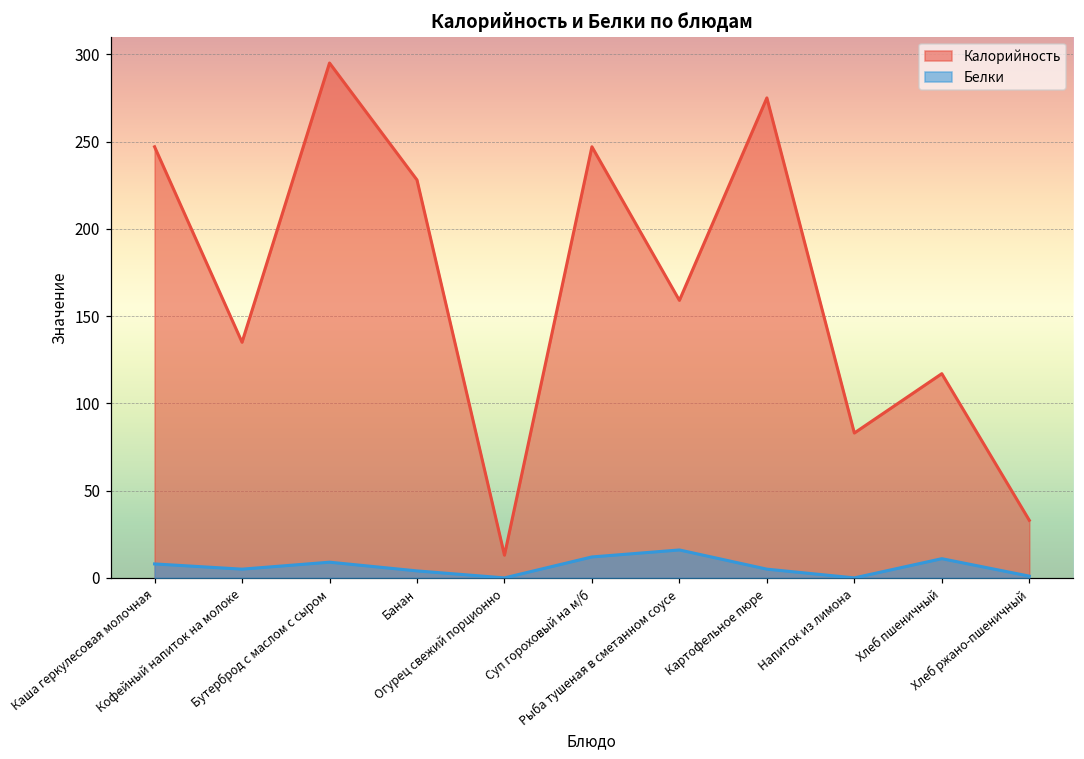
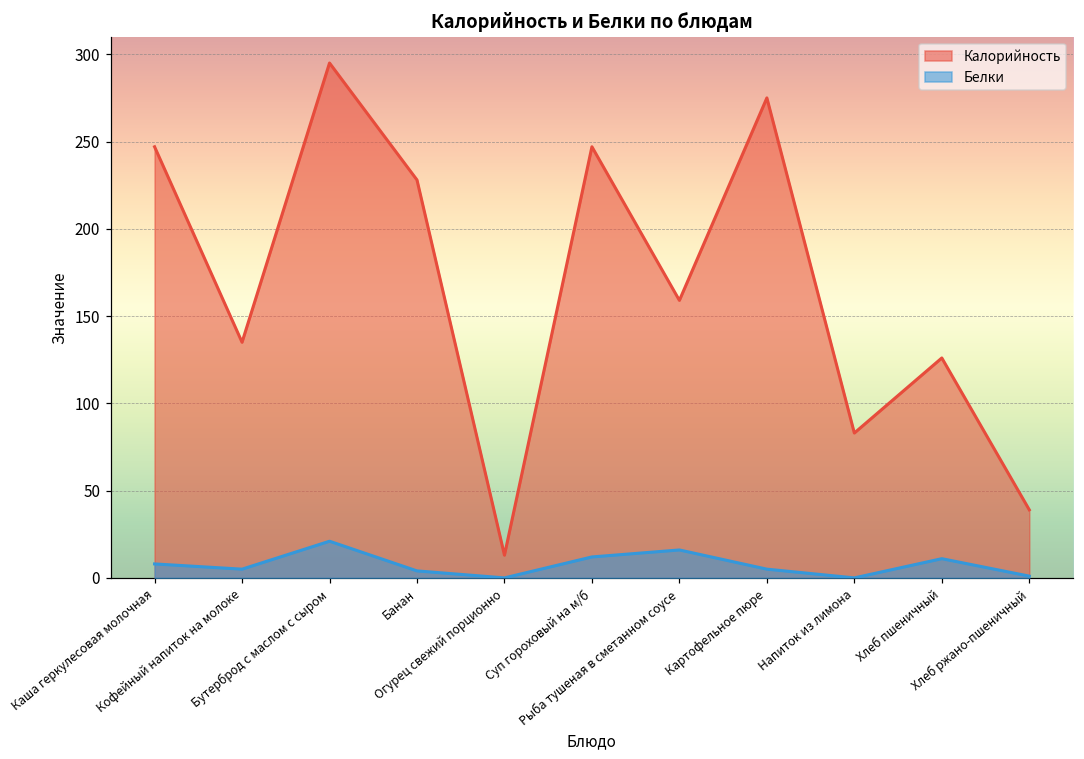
  {
    "Калорийность": {
      "Каша геркулесовая молочная": 247,
      "Кофейный напиток на молоке": 135,
      "Бутерброд с маслом с сыром": 295,
      "Банан": 228,
      "Огурец свежий порционно": 13,
      "Суп гороховый на м/б": 247,
      "Рыба тушеная в сметанном соусе": 159,
      "Картофельное пюре": 275,
      "Напиток из лимона": 83,
-     "Хлеб пшеничный": 117,
-     "Хлеб ржано-пшеничный": 33
+     "Хлеб пшеничный": 126,
+     "Хлеб ржано-пшеничный": 39
    },
    "Белки": {
      "Каша геркулесовая молочная": 8,
      "Кофейный напиток на молоке": 5,
-     "Бутерброд с маслом с сыром": 9,
+     "Бутерброд с маслом с сыром": 21,
      "Банан": 4,
      "Огурец свежий порционно": 0,
      "Суп гороховый на м/б": 12,
      "Рыба тушеная в сметанном соусе": 16,
      "Картофельное пюре": 5,
      "Напиток из лимона": 0,
      "Хлеб пшеничный": 11,
      "Хлеб ржано-пшеничный": 1
    }
  }
